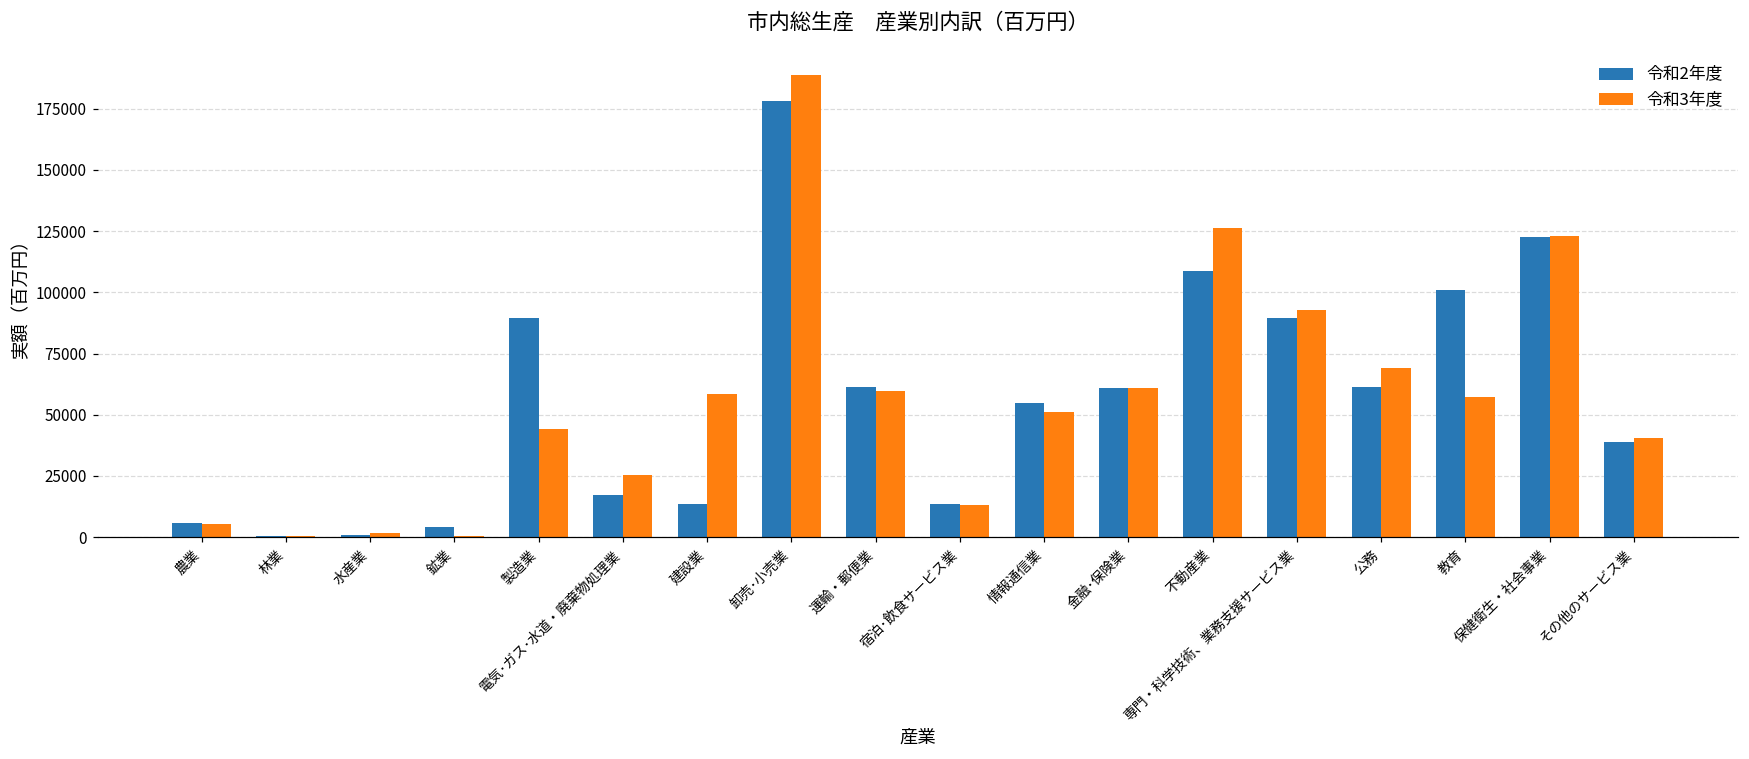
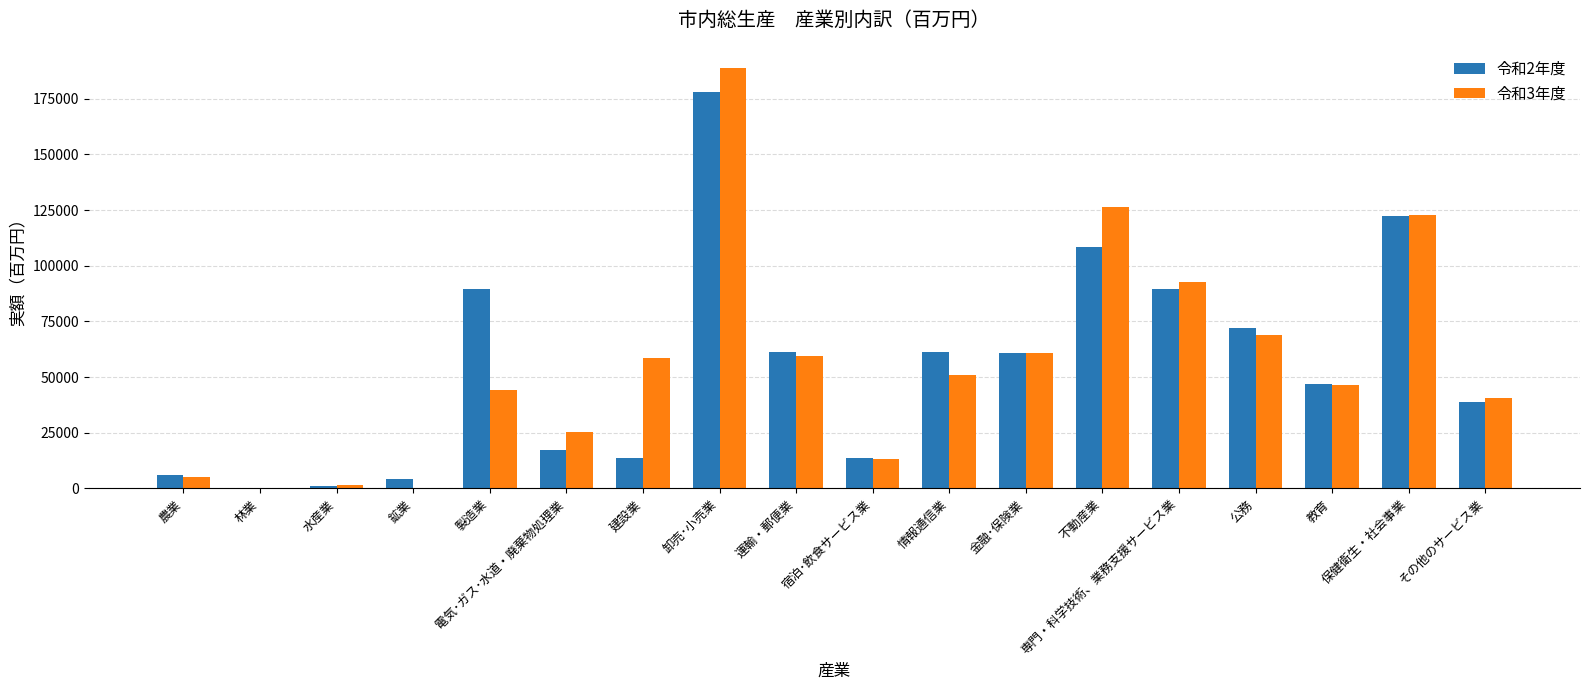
  {
    "令和2年度": {
      "農業": 6000,
      "鉱業": 4000,
      "製造業": 89000,
      "電気･ガス･水道・廃棄物処理業": 17000,
      "建設業": 14000,
      "卸売･小売業": 178000,
      "運輸・郵便業": 61000,
      "宿泊･飲食サービス業": 14000,
-     "情報通信業": 55000,
+     "情報通信業": 61000,
      "金融･保険業": 61000,
      "不動産業": 109000,
      "専門・科学技術、業務支援サービス業": 90000,
-     "公務": 61000,
-     "教育": 101000,
+     "公務": 72000,
+     "教育": 47000,
      "保健衛生・社会事業": 122000,
      "その他のサービス業": 39000
    },
    "令和3年度": {
      "農業": 5000,
      "水産業": 2000,
      "製造業": 44000,
      "電気･ガス･水道・廃棄物処理業": 25000,
      "建設業": 58000,
      "卸売･小売業": 189000,
      "運輸・郵便業": 60000,
      "宿泊･飲食サービス業": 13000,
      "情報通信業": 51000,
      "金融･保険業": 61000,
      "不動産業": 126000,
      "専門・科学技術、業務支援サービス業": 93000,
      "公務": 69000,
-     "教育": 57000,
+     "教育": 46000,
      "保健衛生・社会事業": 123000,
      "その他のサービス業": 40000
    }
  }
